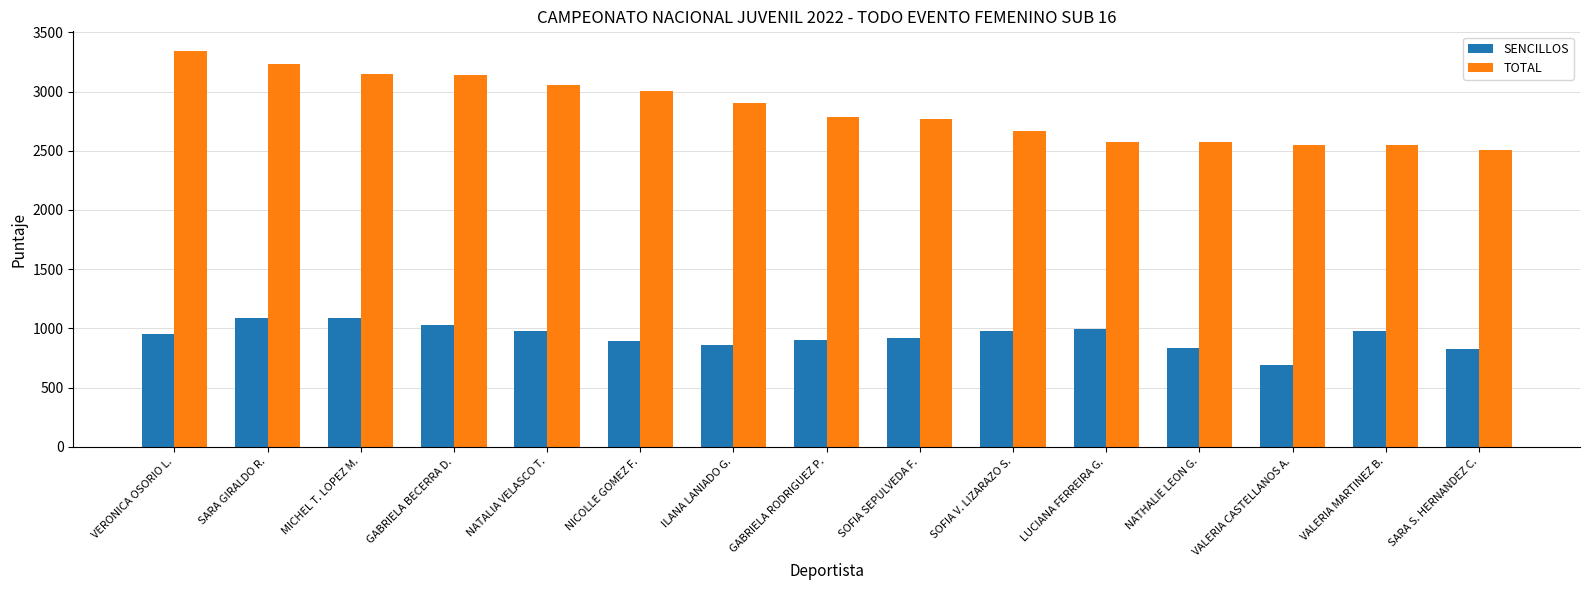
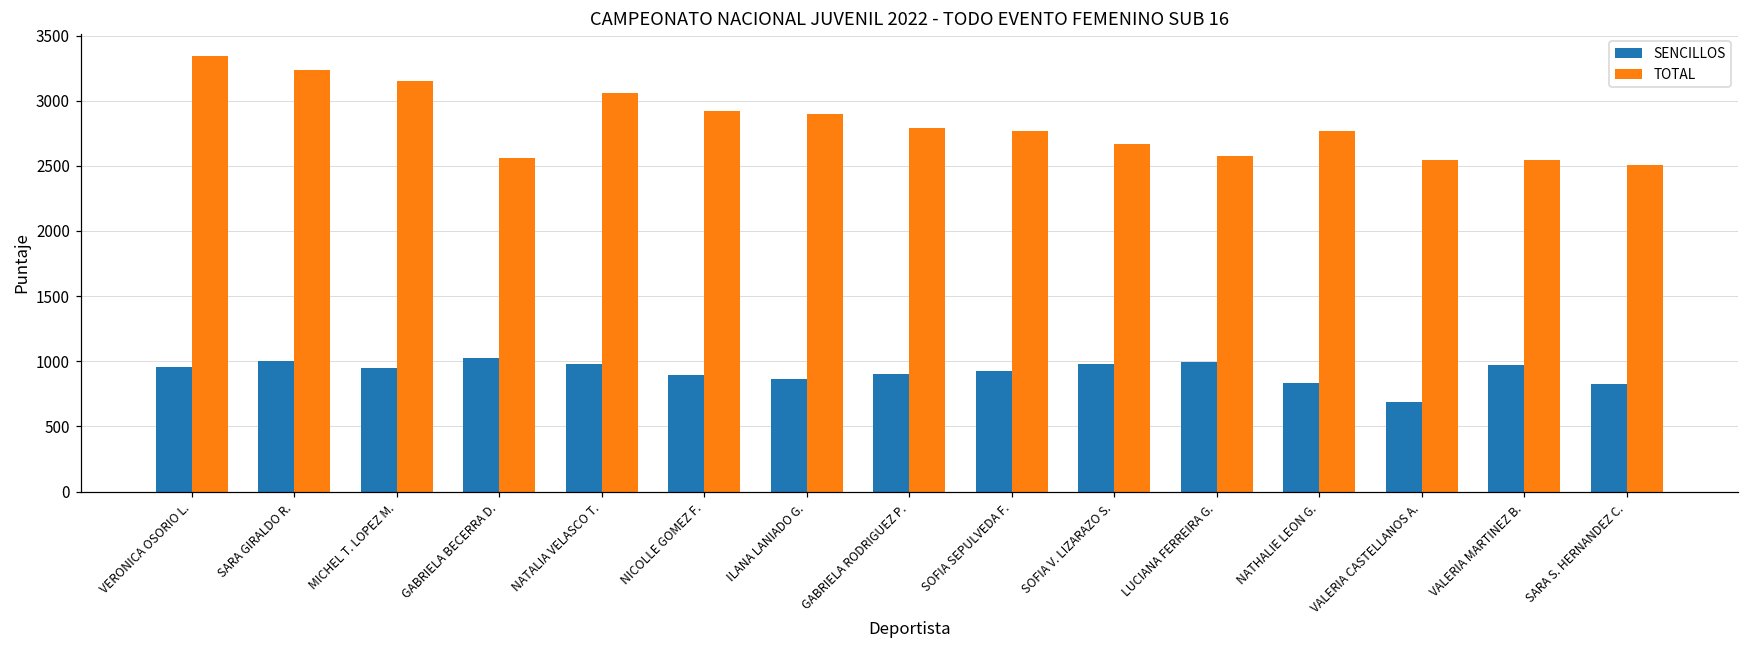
  {
    "SENCILLOS": {
      "VERONICA OSORIO L.": 960,
-     "SARA GIRALDO R.": 1090,
-     "MICHEL T. LOPEZ M.": 1080,
+     "SARA GIRALDO R.": 1000,
+     "MICHEL T. LOPEZ M.": 950,
      "GABRIELA BECERRA D.": 1030,
      "NATALIA VELASCO T.": 980,
      "NICOLLE GOMEZ F.": 900,
      "ILANA LANIADO G.": 860,
      "GABRIELA RODRIGUEZ P.": 910,
      "SOFIA SEPULVEDA F.": 920,
      "SOFIA V. LIZARAZO S.": 980,
      "LUCIANA FERREIRA G.": 1000,
      "NATHALIE LEON G.": 840,
      "VALERIA CASTELLANOS A.": 690,
      "VALERIA MARTINEZ B.": 980,
      "SARA S. HERNANDEZ C.": 830
    },
    "TOTAL": {
      "VERONICA OSORIO L.": 3340,
      "SARA GIRALDO R.": 3240,
      "MICHEL T. LOPEZ M.": 3150,
-     "GABRIELA BECERRA D.": 3140,
+     "GABRIELA BECERRA D.": 2560,
      "NATALIA VELASCO T.": 3060,
-     "NICOLLE GOMEZ F.": 3000,
+     "NICOLLE GOMEZ F.": 2920,
      "ILANA LANIADO G.": 2900,
      "GABRIELA RODRIGUEZ P.": 2790,
      "SOFIA SEPULVEDA F.": 2770,
      "SOFIA V. LIZARAZO S.": 2670,
      "LUCIANA FERREIRA G.": 2580,
-     "NATHALIE LEON G.": 2580,
+     "NATHALIE LEON G.": 2770,
      "VALERIA CASTELLANOS A.": 2550,
      "VALERIA MARTINEZ B.": 2550,
      "SARA S. HERNANDEZ C.": 2500
    }
  }
